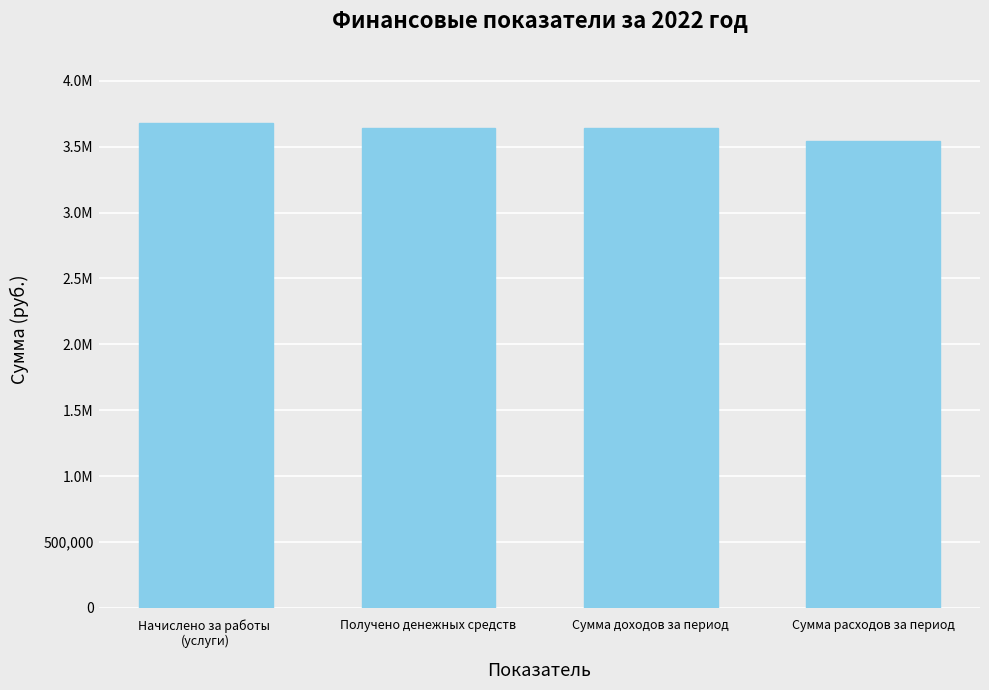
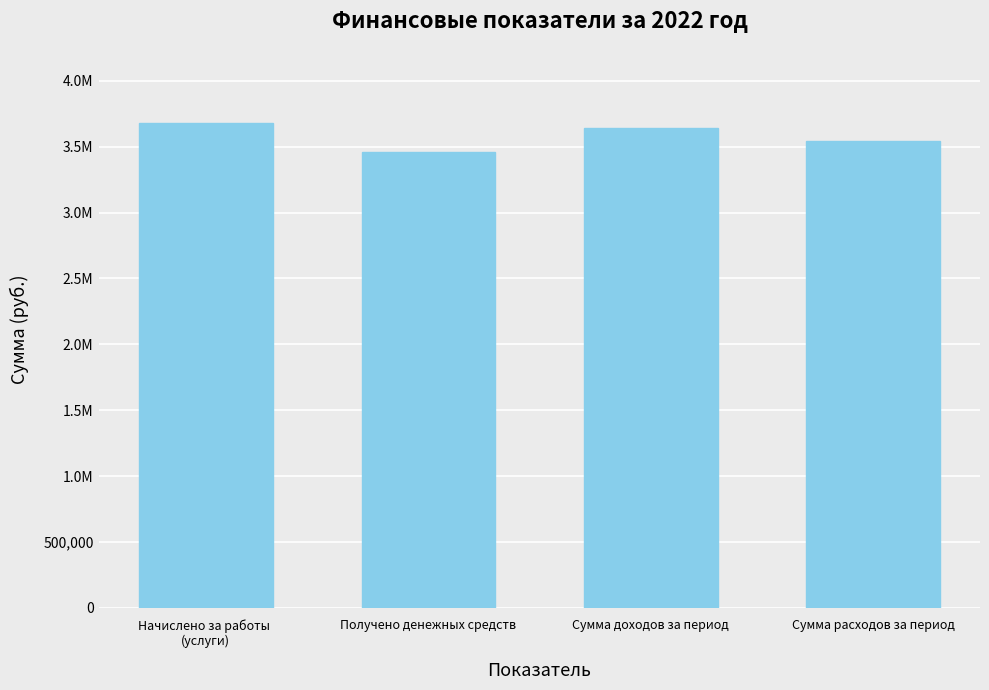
  {
    "Начислено за работы (услуги)": "3,680,000",
-   "Получено денежных средств": "3,640,000",
+   "Получено денежных средств": "3,460,000",
    "Сумма доходов за период": "3,640,000",
    "Сумма расходов за период": "3,540,000"
  }
